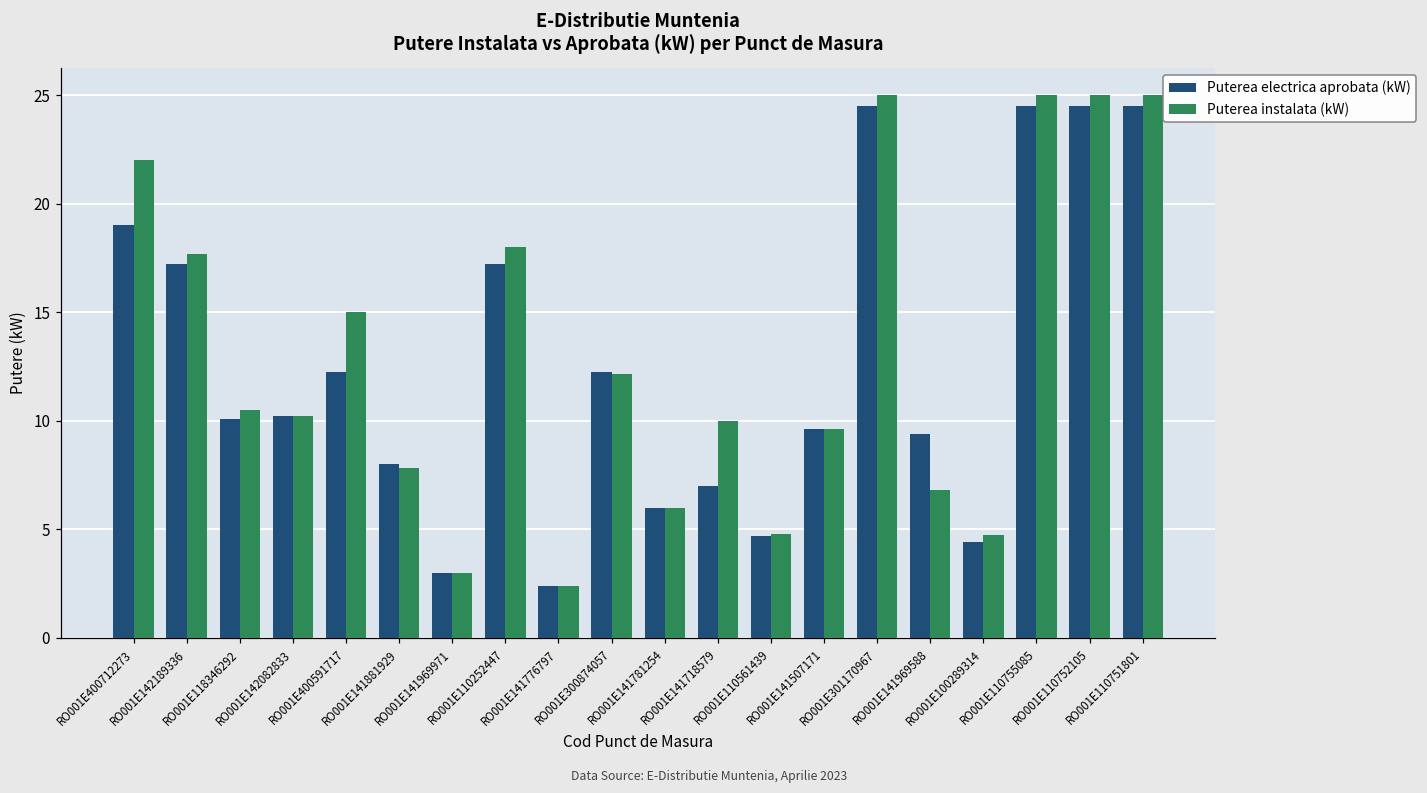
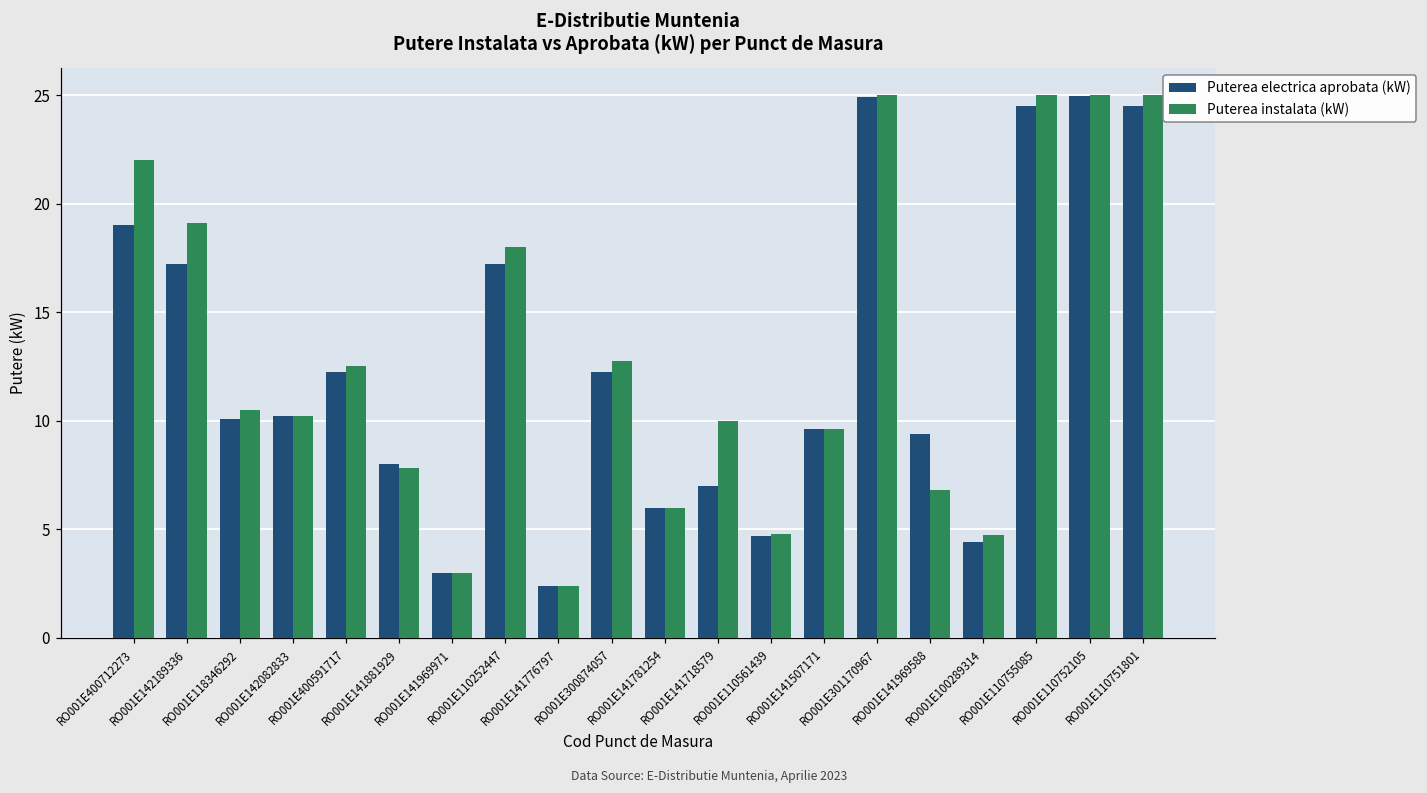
  {
    "Puterea electrica aprobata (kW)": {
      "RO001E400712273": 19.0,
      "RO001E142189336": 17.2,
      "RO001E118346292": 10.1,
      "RO001E142082833": 10.2,
      "RO001E400591717": 12.2,
      "RO001E141881929": 8.0,
      "RO001E141969971": 3.0,
      "RO001E110252447": 17.2,
      "RO001E141776797": 2.4,
      "RO001E300874057": 12.2,
      "RO001E141781254": 6.0,
      "RO001E141718579": 7.0,
      "RO001E110561439": 4.7,
      "RO001E141507171": 9.6,
-     "RO001E301170967": 24.5,
+     "RO001E301170967": 24.9,
      "RO001E141969588": 9.4,
      "RO001E100289314": 4.4,
      "RO001E110755085": 24.5,
-     "RO001E110752105": 24.5,
+     "RO001E110752105": 25.0,
      "RO001E110751801": 24.5
    },
    "Puterea instalata (kW)": {
      "RO001E400712273": 22.0,
-     "RO001E142189336": 17.7,
+     "RO001E142189336": 19.1,
      "RO001E118346292": 10.5,
      "RO001E142082833": 10.2,
-     "RO001E400591717": 15.0,
+     "RO001E400591717": 12.5,
      "RO001E141881929": 7.8,
      "RO001E141969971": 3.0,
      "RO001E110252447": 18.0,
      "RO001E141776797": 2.4,
-     "RO001E300874057": 12.2,
+     "RO001E300874057": 12.8,
      "RO001E141781254": 6.0,
      "RO001E141718579": 10.0,
      "RO001E110561439": 4.8,
      "RO001E141507171": 9.6,
      "RO001E301170967": 25.0,
      "RO001E141969588": 6.8,
      "RO001E100289314": 4.8,
      "RO001E110755085": 25.0,
      "RO001E110752105": 25.0,
      "RO001E110751801": 25.0
    }
  }
